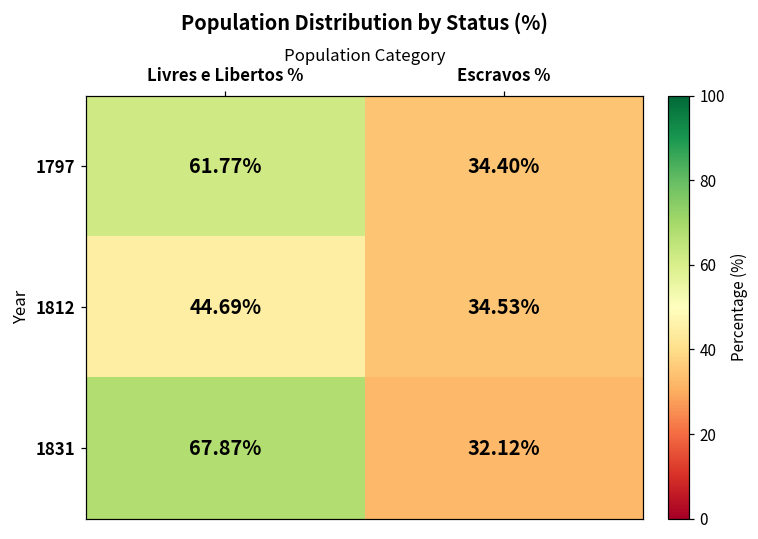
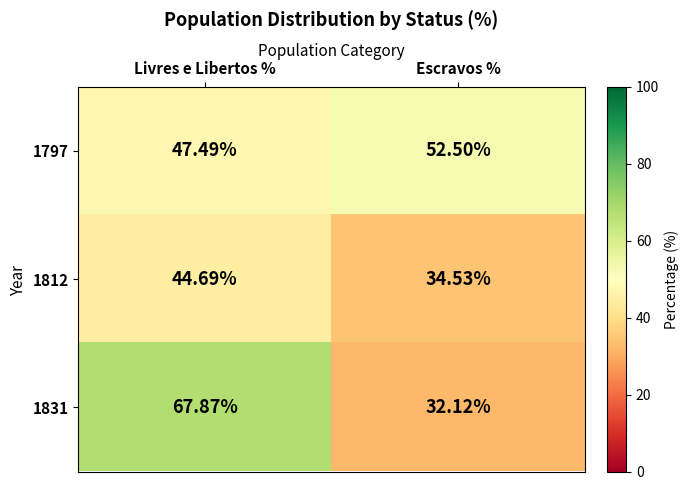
  {
    "1797": {
-     "Livres e Libertos %": "61.77%",
-     "Escravos %": "34.40%"
+     "Livres e Libertos %": "47.49%",
+     "Escravos %": "52.50%"
    },
    "1812": {
      "Livres e Libertos %": "44.69%",
      "Escravos %": "34.53%"
    },
    "1831": {
      "Livres e Libertos %": "67.87%",
      "Escravos %": "32.12%"
    }
  }
